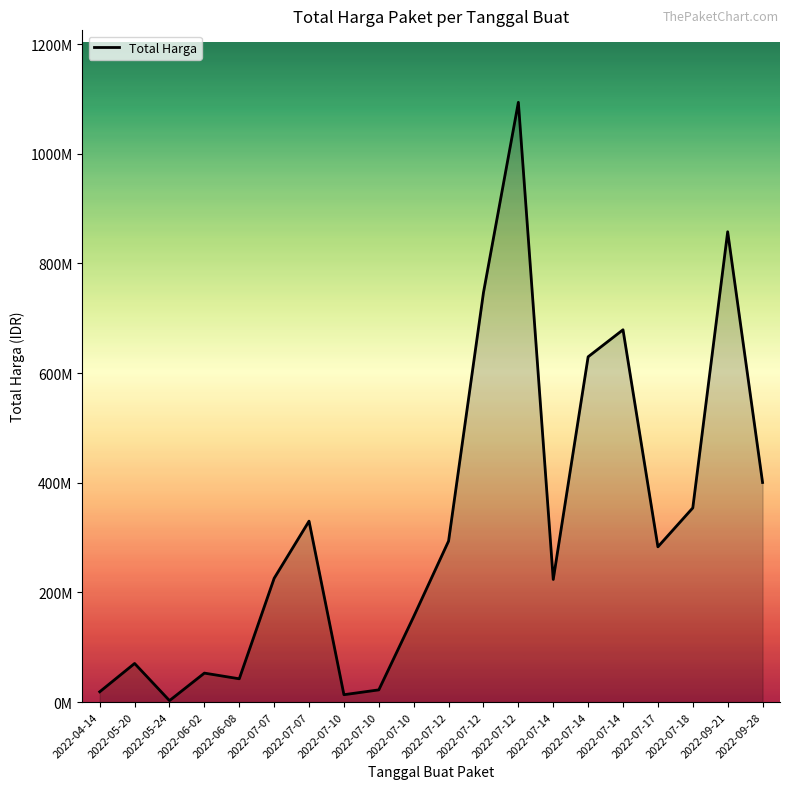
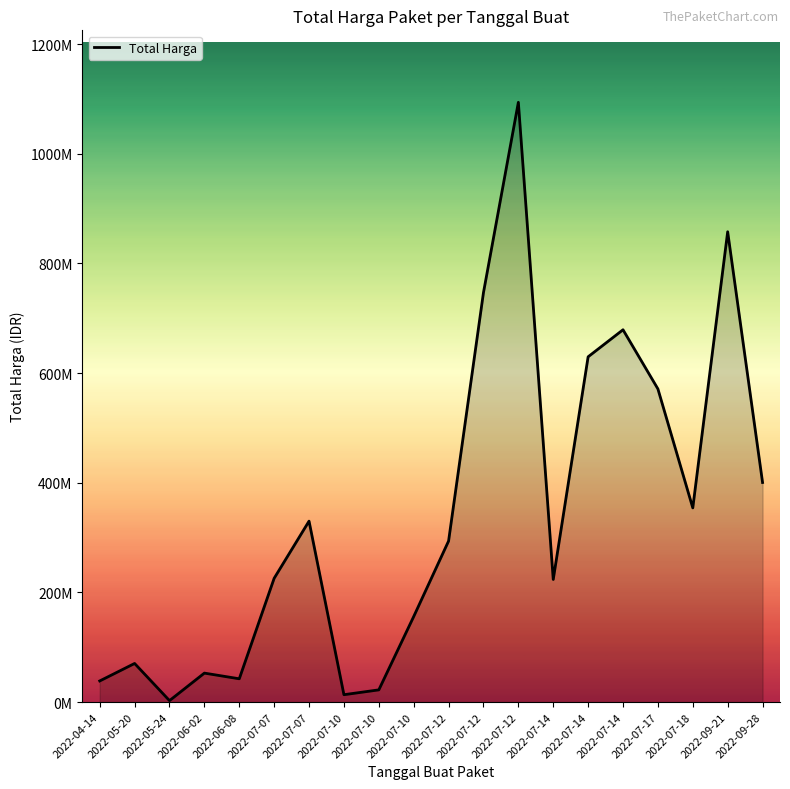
  {
-   "2022-04-14": 20000000,
+   "2022-04-14": 40000000,
    "2022-05-20": 70000000,
    "2022-05-24": 0,
    "2022-06-02": 50000000,
    "2022-06-08": 40000000,
-   "2022-07-17": 280000000,
+   "2022-07-17": 570000000,
    "2022-07-18": 350000000,
    "2022-09-21": 860000000,
    "2022-09-28": 400000000
  }
